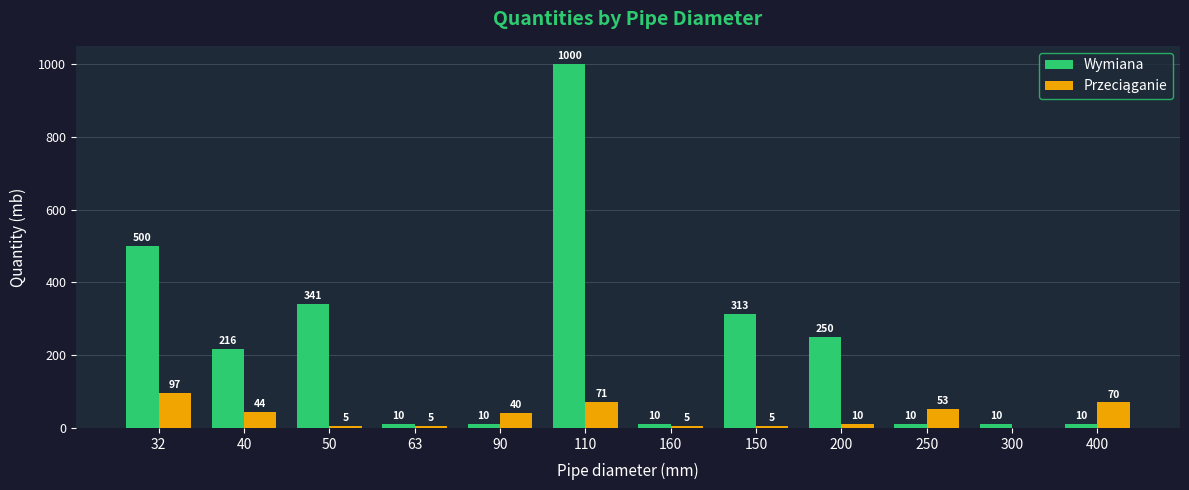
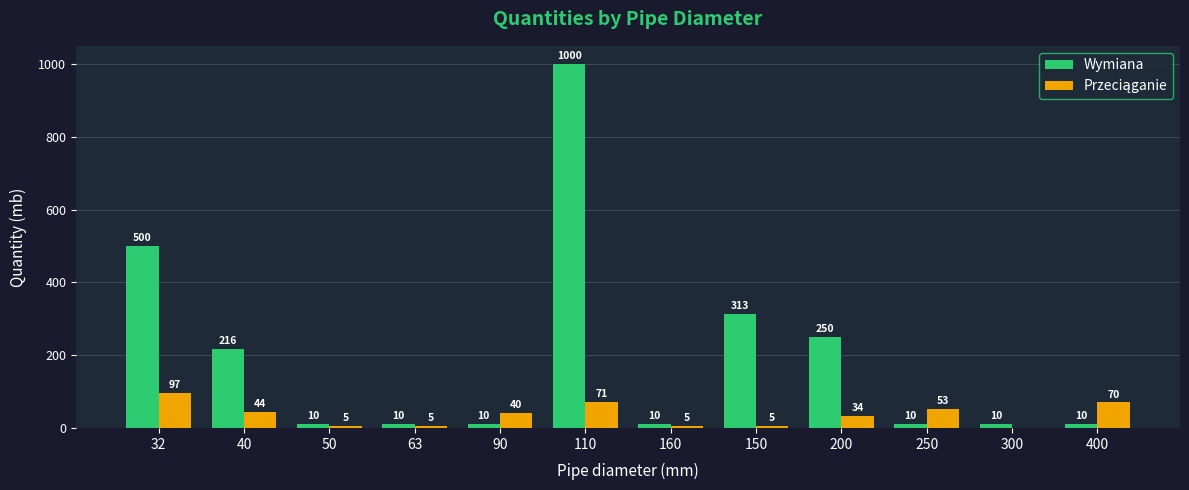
  {
    "Wymiana": {
      "32": 500,
      "40": 216,
-     "50": 341,
+     "50": 10,
      "63": 10,
      "90": 10,
      "110": 1000,
      "160": 10,
      "150": 313,
      "200": 250,
      "250": 10,
      "300": 10,
      "400": 10
    },
    "Przeciąganie": {
      "32": 97,
      "40": 44,
      "50": 5,
      "63": 5,
      "90": 40,
      "110": 71,
      "160": 5,
      "150": 5,
-     "200": 10,
+     "200": 34,
      "250": 53,
      "400": 70
    }
  }
